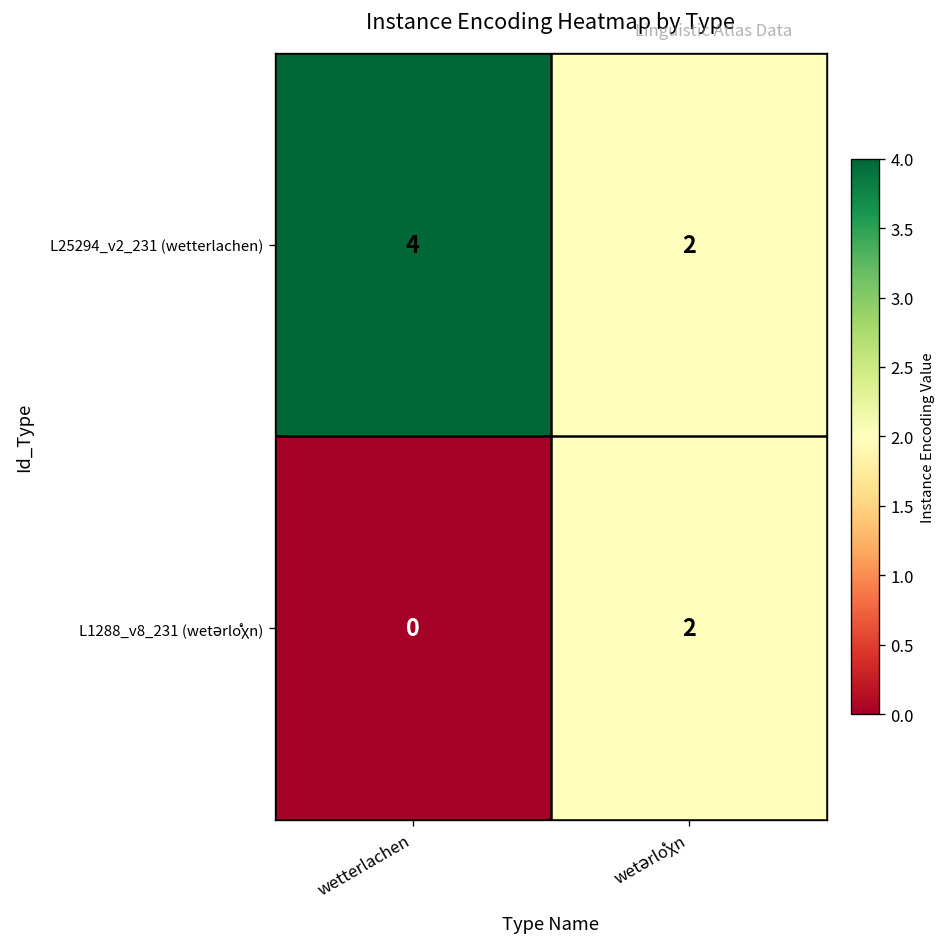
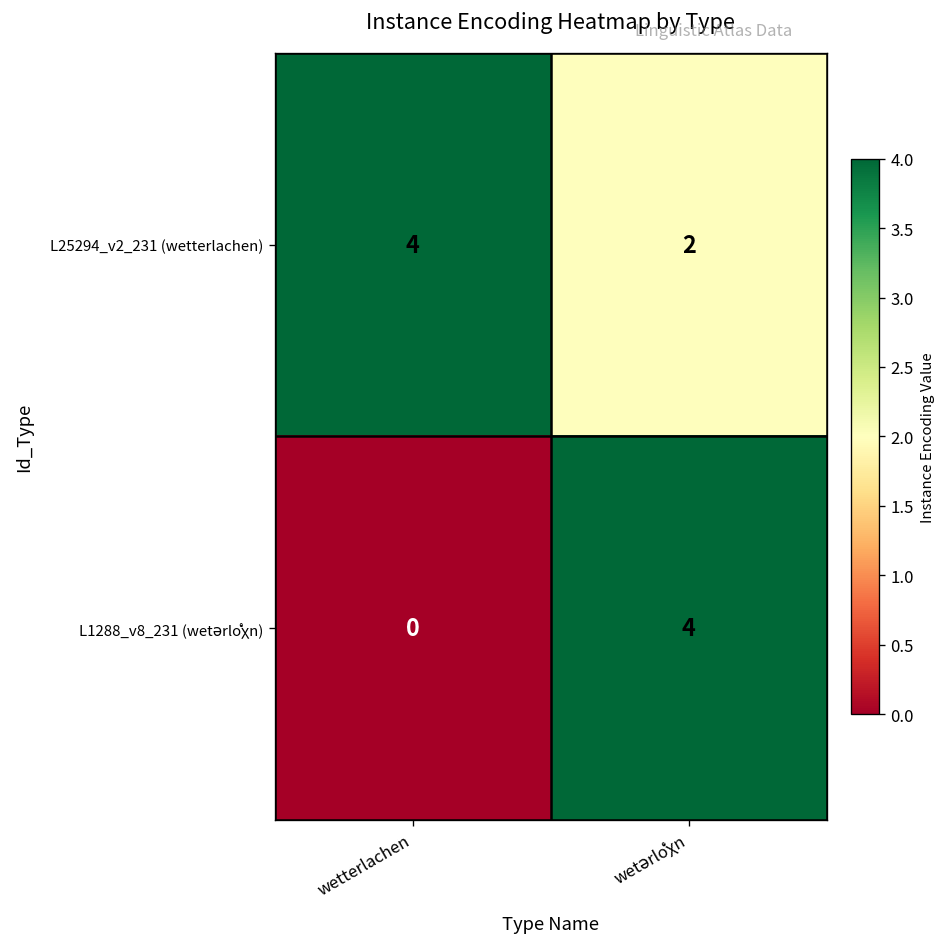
  {
    "L25294_v2_231 (wetterlachen)": {
      "wetterlachen": 4,
      "wetərloͤχn": 2
    },
    "L1288_v8_231 (wetərloͤχn)": {
      "wetterlachen": 0,
-     "wetərloͤχn": 2
+     "wetərloͤχn": 4
    }
  }
